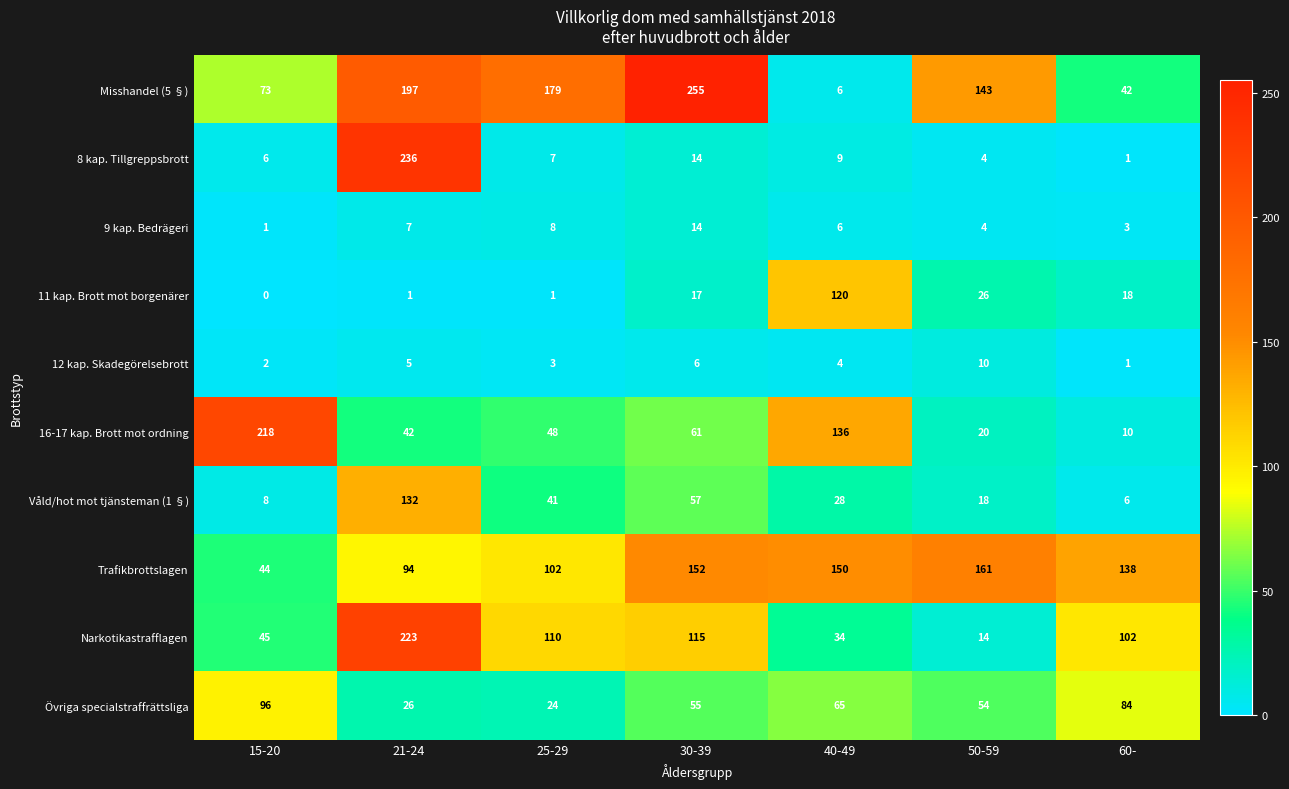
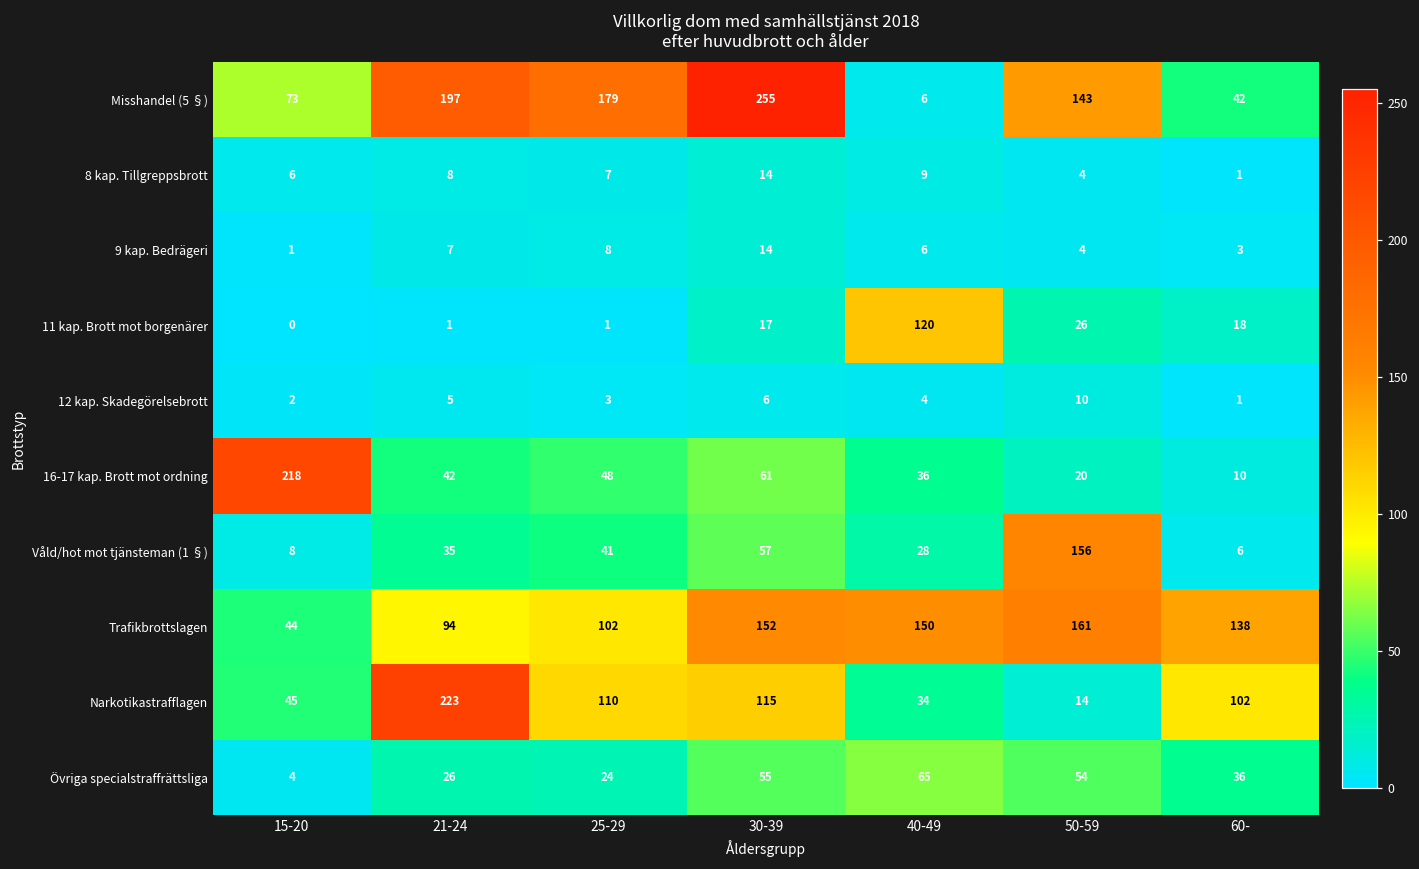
  {
    "Misshandel (5 §)": {
      "15-20": 73,
      "21-24": 197,
      "25-29": 179,
      "30-39": 255,
      "40-49": 6,
      "50-59": 143,
      "60-": 42
    },
    "8 kap. Tillgreppsbrott": {
      "15-20": 6,
-     "21-24": 236,
+     "21-24": 8,
      "25-29": 7,
      "30-39": 14,
      "40-49": 9,
      "50-59": 4,
      "60-": 1
    },
    "9 kap. Bedrägeri": {
      "15-20": 1,
      "21-24": 7,
      "25-29": 8,
      "30-39": 14,
      "40-49": 6,
      "50-59": 4,
      "60-": 3
    },
    "11 kap. Brott mot borgenärer": {
      "15-20": 0,
      "21-24": 1,
      "25-29": 1,
      "30-39": 17,
      "40-49": 120,
      "50-59": 26,
      "60-": 18
    },
    "12 kap. Skadegörelsebrott": {
      "15-20": 2,
      "21-24": 5,
      "25-29": 3,
      "30-39": 6,
      "40-49": 4,
      "50-59": 10,
      "60-": 1
    },
    "16-17 kap. Brott mot ordning": {
      "15-20": 218,
      "21-24": 42,
      "25-29": 48,
      "30-39": 61,
-     "40-49": 136,
+     "40-49": 36,
      "50-59": 20,
      "60-": 10
    },
    "Våld/hot mot tjänsteman (1 §)": {
      "15-20": 8,
-     "21-24": 132,
+     "21-24": 35,
      "25-29": 41,
      "30-39": 57,
      "40-49": 28,
-     "50-59": 18,
+     "50-59": 156,
      "60-": 6
    },
    "Trafikbrottslagen": {
      "15-20": 44,
      "21-24": 94,
      "25-29": 102,
      "30-39": 152,
      "40-49": 150,
      "50-59": 161,
      "60-": 138
    },
    "Narkotikastrafflagen": {
      "15-20": 45,
      "21-24": 223,
      "25-29": 110,
      "30-39": 115,
      "40-49": 34,
      "50-59": 14,
      "60-": 102
    },
    "Övriga specialstraffrättsliga": {
-     "15-20": 96,
+     "15-20": 4,
      "21-24": 26,
      "25-29": 24,
      "30-39": 55,
      "40-49": 65,
      "50-59": 54,
-     "60-": 84
+     "60-": 36
    }
  }
